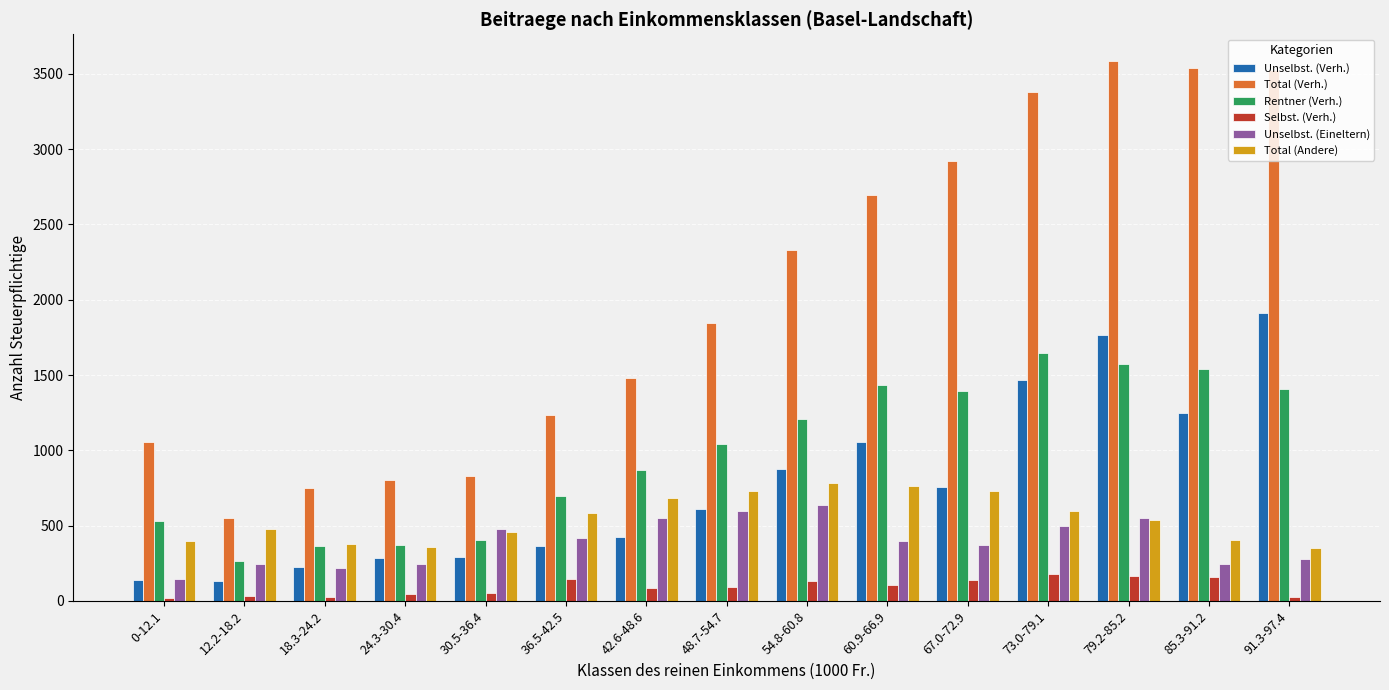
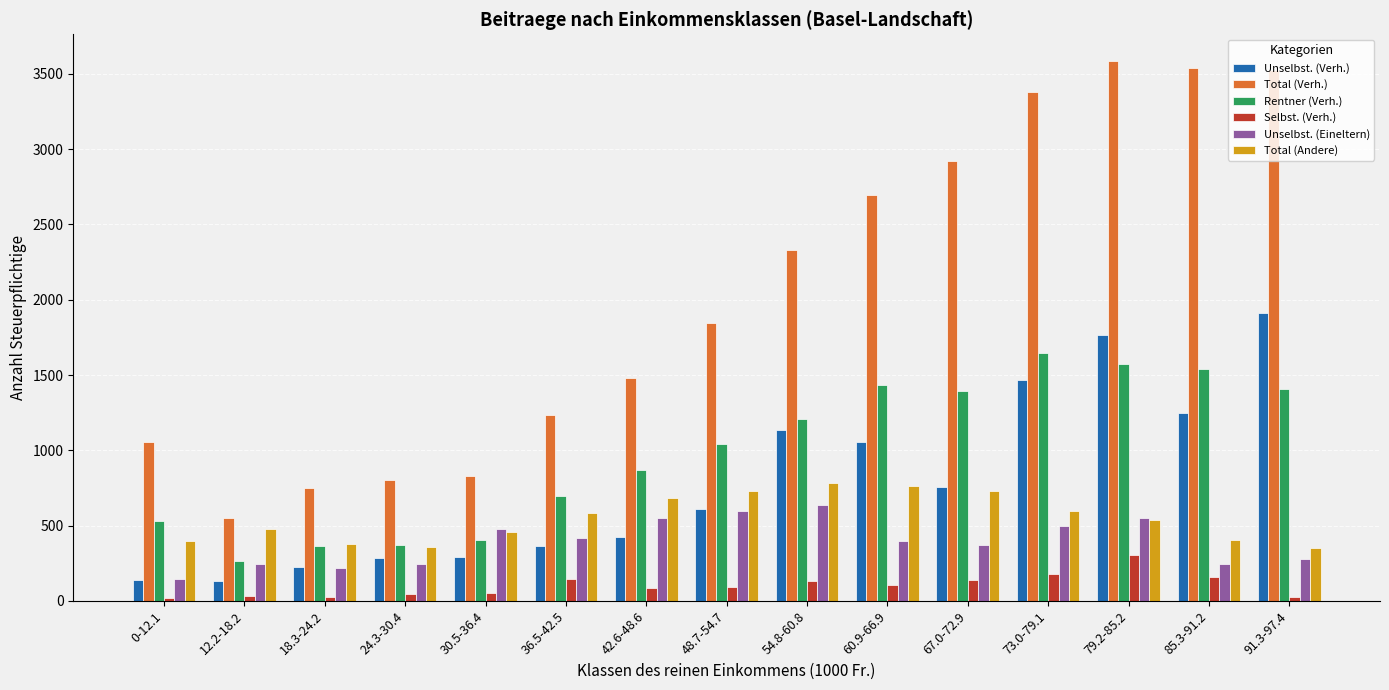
  {
    "Unselbst. (Verh.)": {
      "0-12.1": 140,
      "12.2-18.2": 140,
      "18.3-24.2": 230,
      "24.3-30.4": 280,
      "30.5-36.4": 290,
      "36.5-42.5": 370,
      "42.6-48.6": 420,
      "48.7-54.7": 610,
-     "54.8-60.8": 880,
+     "54.8-60.8": 1130,
      "60.9-66.9": 1050,
      "67.0-72.9": 760,
      "73.0-79.1": 1470,
      "79.2-85.2": 1760,
      "85.3-91.2": 1250,
      "91.3-97.4": 1910
    },
    "Rentner (Verh.)": {
      "0-12.1": 530,
      "12.2-18.2": 270,
      "18.3-24.2": 370,
      "24.3-30.4": 370,
      "30.5-36.4": 410,
      "36.5-42.5": 700,
      "42.6-48.6": 870,
      "48.7-54.7": 1040,
      "54.8-60.8": 1210,
      "60.9-66.9": 1440,
      "67.0-72.9": 1390,
      "73.0-79.1": 1650,
      "79.2-85.2": 1570,
      "85.3-91.2": 1540,
      "91.3-97.4": 1410
    },
    "Selbst. (Verh.)": {
      "0-12.1": 20,
      "12.2-18.2": 30,
      "18.3-24.2": 30,
      "24.3-30.4": 50,
      "30.5-36.4": 50,
      "36.5-42.5": 150,
      "42.6-48.6": 90,
      "48.7-54.7": 90,
      "54.8-60.8": 140,
      "60.9-66.9": 100,
      "67.0-72.9": 140,
      "73.0-79.1": 180,
-     "79.2-85.2": 160,
+     "79.2-85.2": 300,
      "85.3-91.2": 160,
      "91.3-97.4": 30
    },
    "Unselbst. (Eineltern)": {
      "0-12.1": 150,
      "12.2-18.2": 240,
      "18.3-24.2": 220,
      "24.3-30.4": 250,
      "30.5-36.4": 480,
      "36.5-42.5": 420,
      "42.6-48.6": 550,
      "48.7-54.7": 600,
      "54.8-60.8": 640,
      "60.9-66.9": 400,
      "67.0-72.9": 370,
      "73.0-79.1": 500,
      "79.2-85.2": 550,
      "85.3-91.2": 250,
      "91.3-97.4": 280
    }
  }
